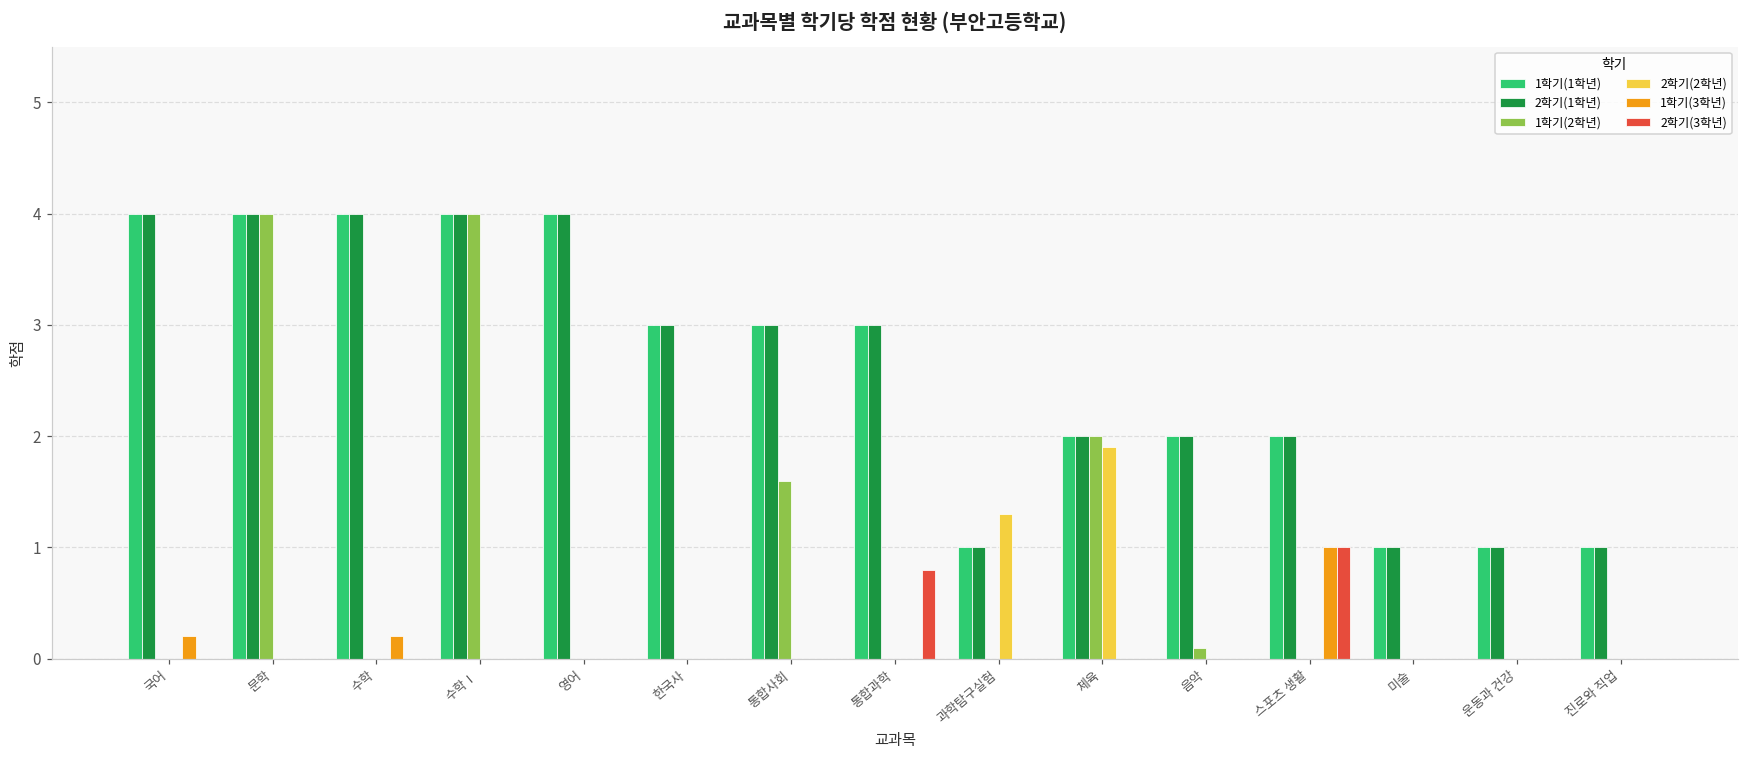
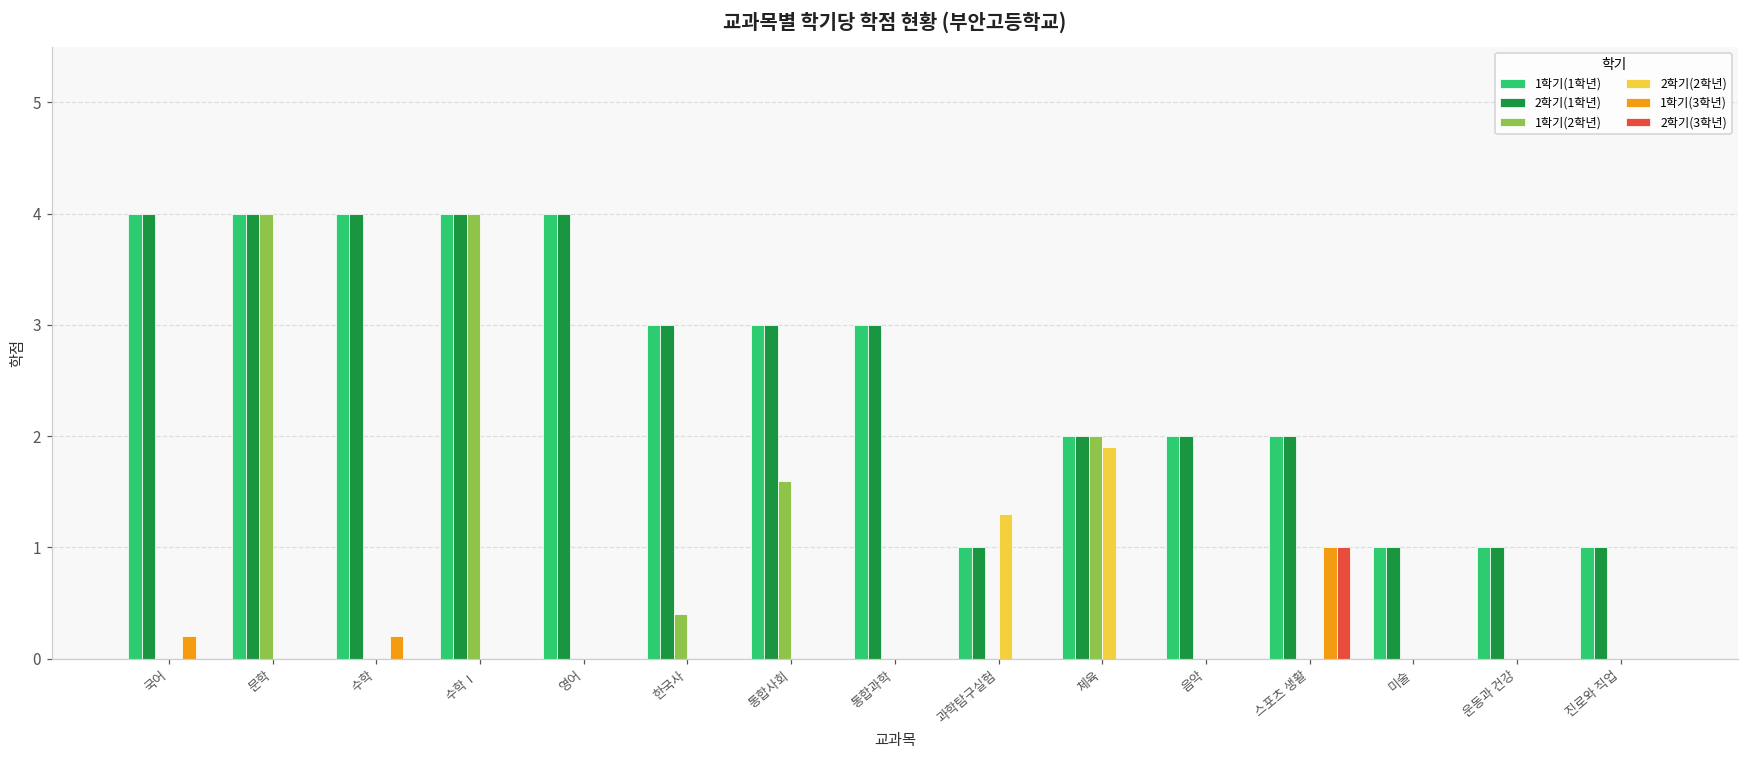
  {
    "1학기(1학년)": {
      "국어": 4.0,
      "문학": 4.0,
      "수학": 4.0,
      "수학Ⅰ": 4.0,
      "영어": 4.0,
      "한국사": 3.0,
      "통합사회": 3.0,
      "통합과학": 3.0,
      "과학탐구실험": 1.0,
      "체육": 2.0,
      "음악": 2.0,
      "스포츠 생활": 2.0,
      "미술": 1.0,
      "운동과 건강": 1.0,
      "진로와 직업": 1.0
    },
    "2학기(1학년)": {
      "국어": 4.0,
      "문학": 4.0,
      "수학": 4.0,
      "수학Ⅰ": 4.0,
      "영어": 4.0,
      "한국사": 3.0,
      "통합사회": 3.0,
      "통합과학": 3.0,
      "과학탐구실험": 1.0,
      "체육": 2.0,
      "음악": 2.0,
      "스포츠 생활": 2.0,
      "미술": 1.0,
      "운동과 건강": 1.0,
      "진로와 직업": 1.0
    },
    "1학기(2학년)": {
      "국어": 0.0,
      "문학": 4.0,
      "수학": 0.0,
      "수학Ⅰ": 4.0,
      "영어": 0.0,
-     "한국사": 0.0,
+     "한국사": 0.4,
      "통합사회": 1.6,
      "통합과학": 0.0,
      "과학탐구실험": 0.0,
      "체육": 2.0,
-     "음악": 0.1,
+     "음악": 0.0,
      "스포츠 생활": 0.0,
      "미술": 0.0,
      "운동과 건강": 0.0,
      "진로와 직업": 0.0
    },
    "2학기(2학년)": {
      "국어": 0.0,
      "문학": 0.0,
      "수학": 0.0,
      "수학Ⅰ": 0.0,
      "영어": 0.0,
      "한국사": 0.0,
      "통합사회": 0.0,
      "통합과학": 0.0,
      "과학탐구실험": 1.3,
      "체육": 1.9,
      "음악": 0.0,
      "스포츠 생활": 0.0,
      "미술": 0.0,
      "운동과 건강": 0.0,
      "진로와 직업": 0.0
    },
    "1학기(3학년)": {
      "국어": 0.2,
      "문학": 0.0,
      "수학": 0.2,
      "수학Ⅰ": 0.0,
      "영어": 0.0,
      "한국사": 0.0,
      "통합사회": 0.0,
      "통합과학": 0.0,
      "과학탐구실험": 0.0,
      "체육": 0.0,
      "음악": 0.0,
      "스포츠 생활": 1.0,
      "미술": 0.0,
      "운동과 건강": 0.0,
      "진로와 직업": 0.0
    },
    "2학기(3학년)": {
      "국어": 0.0,
      "문학": 0.0,
      "수학": 0.0,
      "수학Ⅰ": 0.0,
      "영어": 0.0,
      "한국사": 0.0,
      "통합사회": 0.0,
-     "통합과학": 0.8,
+     "통합과학": 0.0,
      "과학탐구실험": 0.0,
      "체육": 0.0,
      "음악": 0.0,
      "스포츠 생활": 1.0,
      "미술": 0.0,
      "운동과 건강": 0.0,
      "진로와 직업": 0.0
    }
  }
